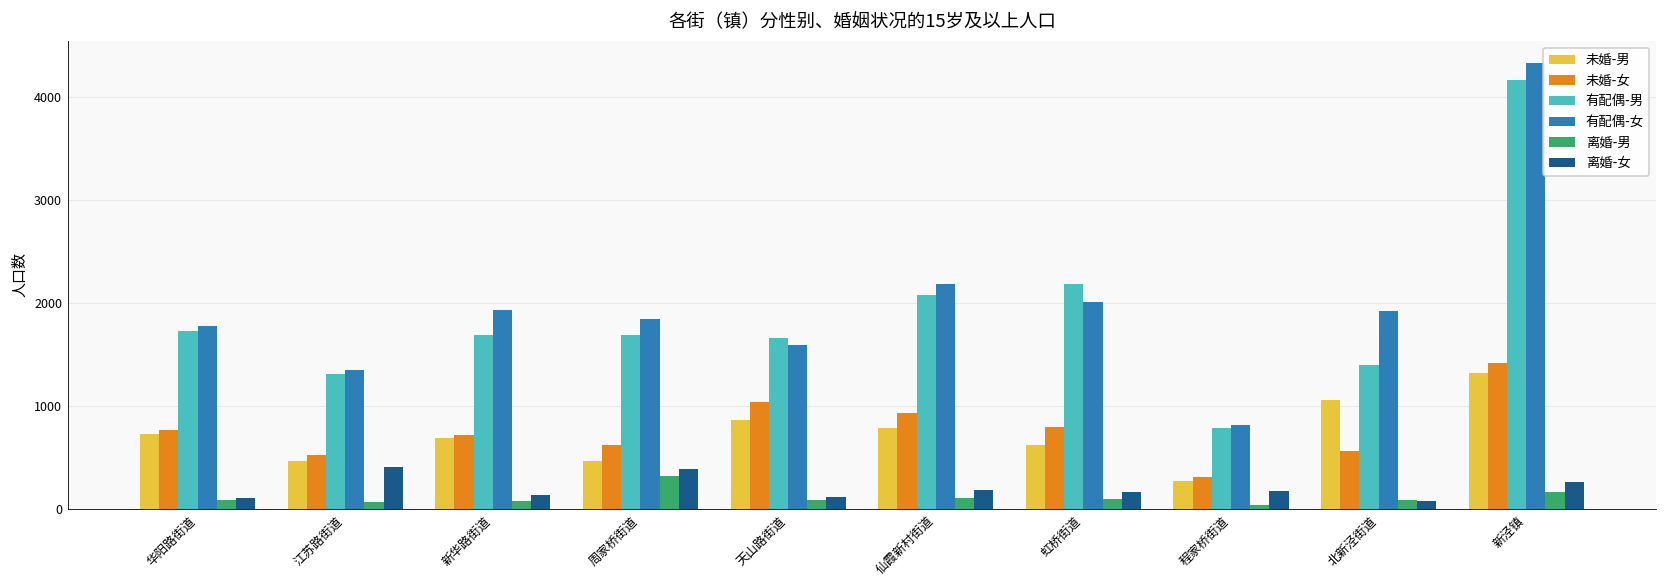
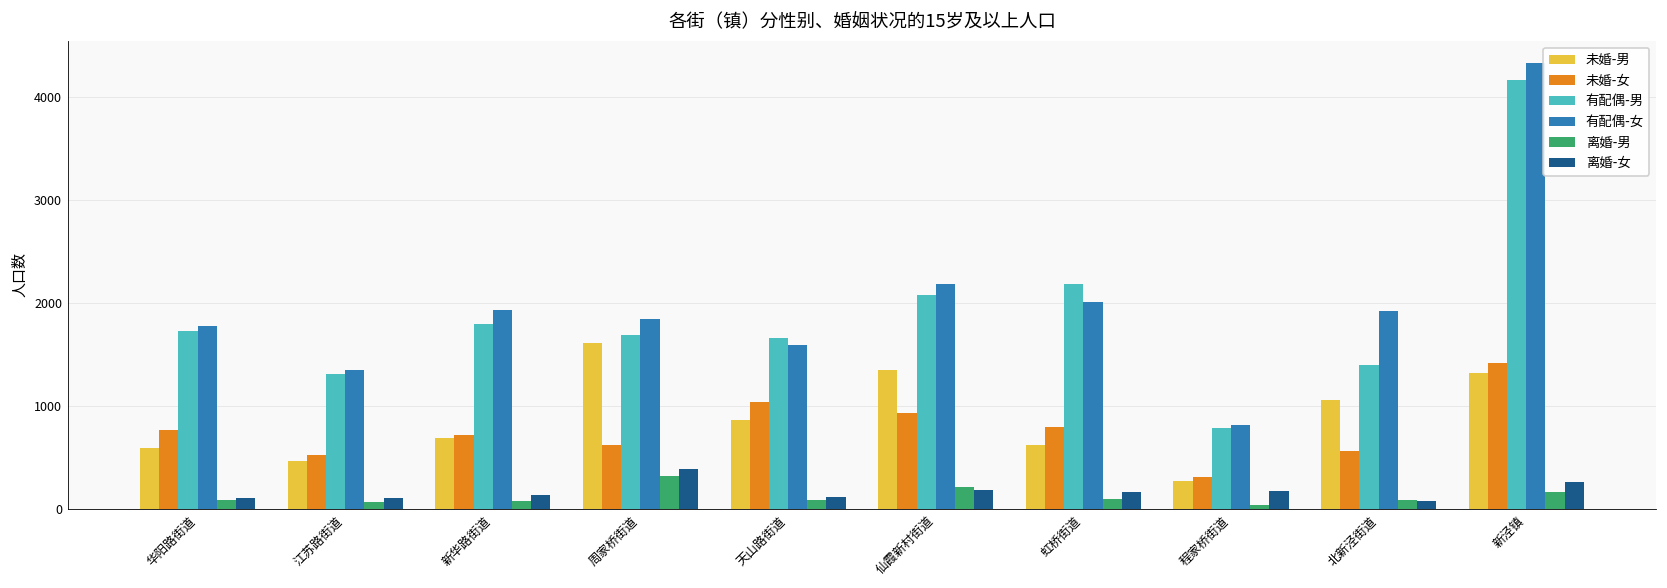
  {
    "未婚-男": {
-     "华阳路街道": 700,
+     "华阳路街道": 600,
      "江苏路街道": 500,
      "新华路街道": 700,
-     "周家桥街道": 500,
+     "周家桥街道": 1600,
      "天山路街道": 900,
-     "仙霞新村街道": 800,
+     "仙霞新村街道": 1300,
      "虹桥街道": 600,
      "程家桥街道": 300,
      "北新泾街道": 1100,
      "新泾镇": 1300
    },
    "未婚-女": {
      "华阳路街道": 800,
      "江苏路街道": 500,
      "新华路街道": 700,
      "周家桥街道": 600,
      "天山路街道": 1000,
      "仙霞新村街道": 900,
      "虹桥街道": 800,
      "程家桥街道": 300,
      "北新泾街道": 600,
      "新泾镇": 1400
    },
    "有配偶-男": {
      "华阳路街道": 1700,
      "江苏路街道": 1300,
-     "新华路街道": 1700,
+     "新华路街道": 1800,
      "周家桥街道": 1700,
      "天山路街道": 1700,
      "仙霞新村街道": 2100,
      "虹桥街道": 2200,
      "程家桥街道": 800,
      "北新泾街道": 1400,
      "新泾镇": 4200
    },
    "有配偶-女": {
      "华阳路街道": 1800,
      "江苏路街道": 1300,
      "新华路街道": 1900,
      "周家桥街道": 1800,
      "天山路街道": 1600,
      "仙霞新村街道": 2200,
      "虹桥街道": 2000,
      "程家桥街道": 800,
      "北新泾街道": 1900,
      "新泾镇": 4300
    },
    "离婚-男": {
      "华阳路街道": 100,
      "江苏路街道": 100,
      "新华路街道": 100,
      "周家桥街道": 300,
      "天山路街道": 100,
-     "仙霞新村街道": 100,
+     "仙霞新村街道": 200,
      "虹桥街道": 100,
      "程家桥街道": 0,
      "北新泾街道": 100,
      "新泾镇": 200
    },
    "离婚-女": {
      "华阳路街道": 100,
-     "江苏路街道": 400,
+     "江苏路街道": 100,
      "新华路街道": 100,
      "周家桥街道": 400,
      "天山路街道": 100,
      "仙霞新村街道": 200,
      "虹桥街道": 200,
      "程家桥街道": 200,
      "北新泾街道": 100,
      "新泾镇": 300
    }
  }
